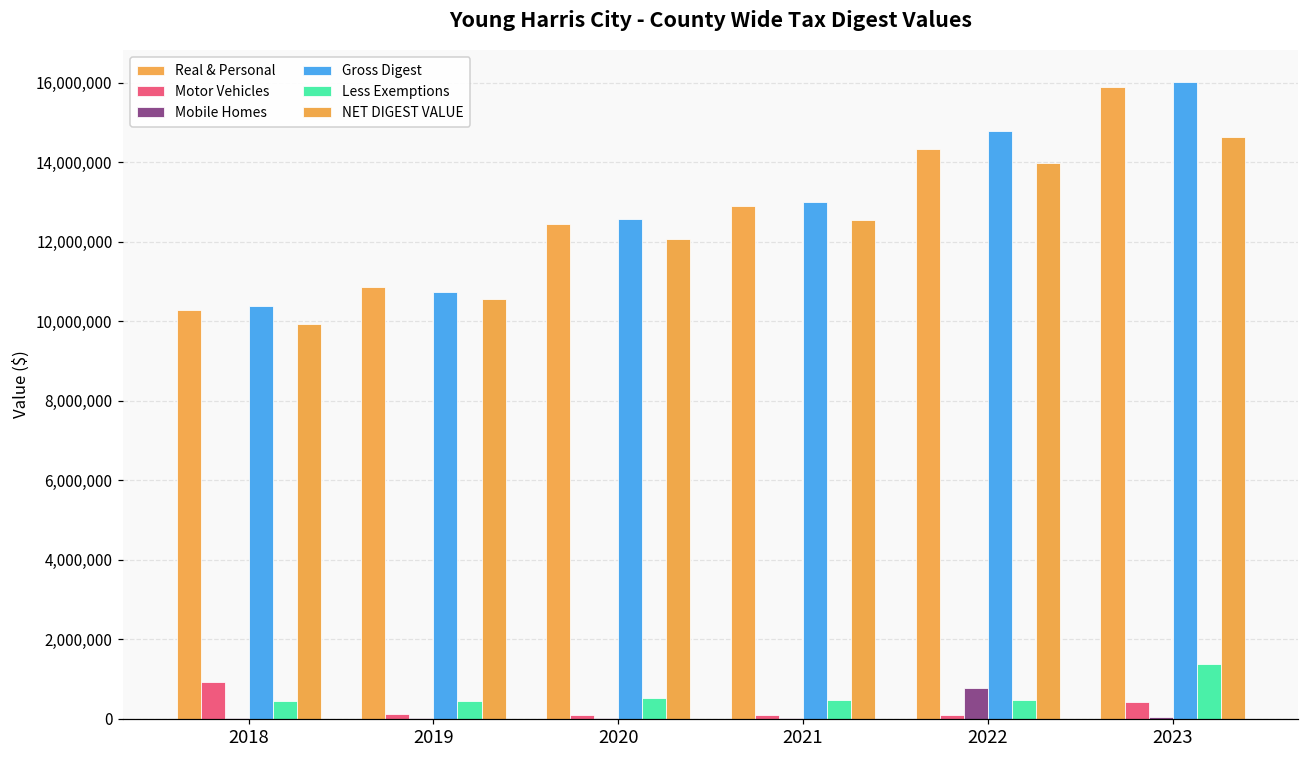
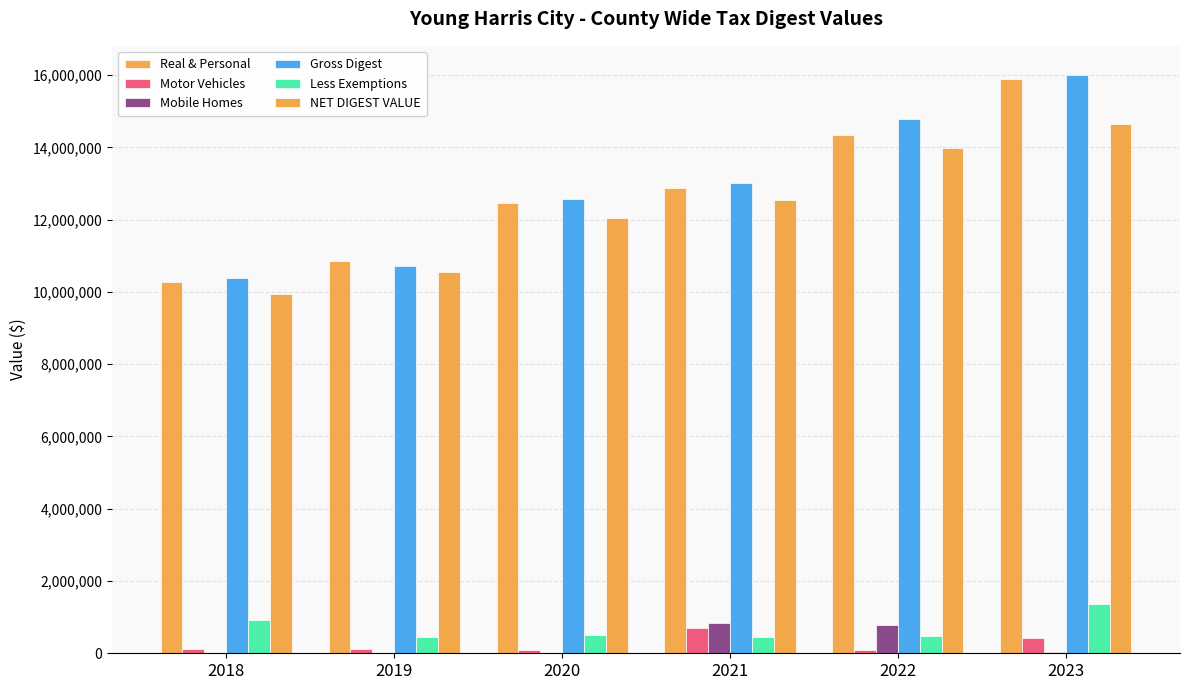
  {
    "Motor Vehicles": {
-     "2018": "900,000",
+     "2018": "100,000",
      "2019": "100,000",
      "2020": "100,000",
-     "2021": "100,000",
+     "2021": "700,000",
      "2022": "100,000",
      "2023": "400,000"
    },
    "Mobile Homes": {
-     "2021": "0",
+     "2021": "800,000",
      "2022": "800,000"
    },
    "Gross Digest": {
      "2018": "10,400,000",
      "2019": "10,700,000",
      "2020": "12,600,000",
      "2021": "13,000,000",
      "2022": "14,800,000",
      "2023": "16,000,000"
    },
    "Less Exemptions": {
-     "2018": "500,000",
+     "2018": "900,000",
      "2019": "400,000",
      "2020": "500,000",
      "2021": "500,000",
      "2022": "500,000",
      "2023": "1,400,000"
    }
  }
